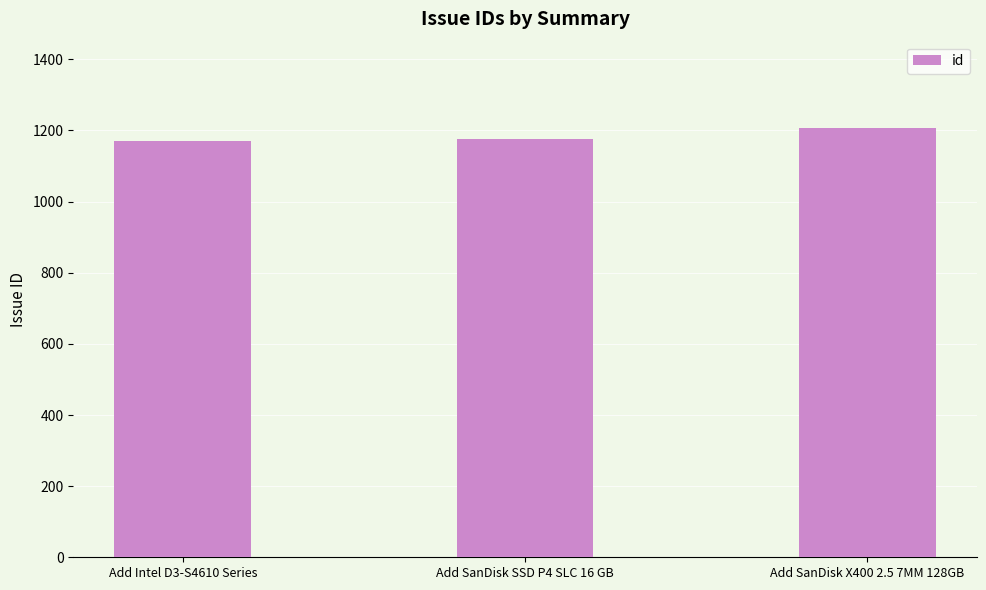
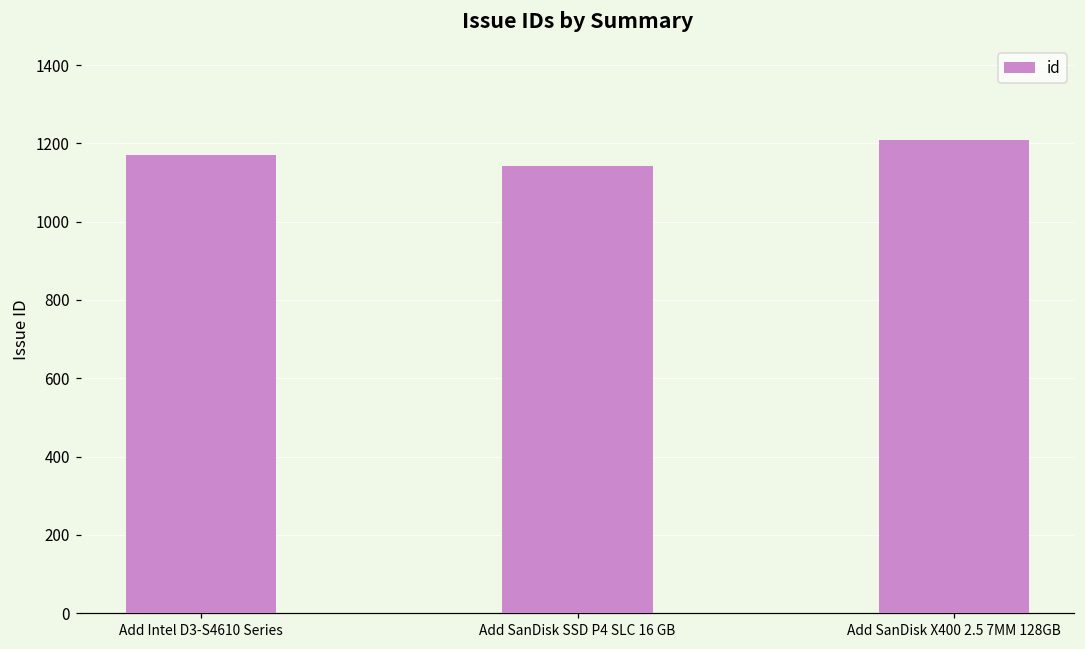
  {
    "Add Intel D3-S4610 Series": 1170,
-   "Add SanDisk SSD P4 SLC 16 GB": 1180,
+   "Add SanDisk SSD P4 SLC 16 GB": 1140,
    "Add SanDisk X400 2.5 7MM 128GB": 1210
  }
